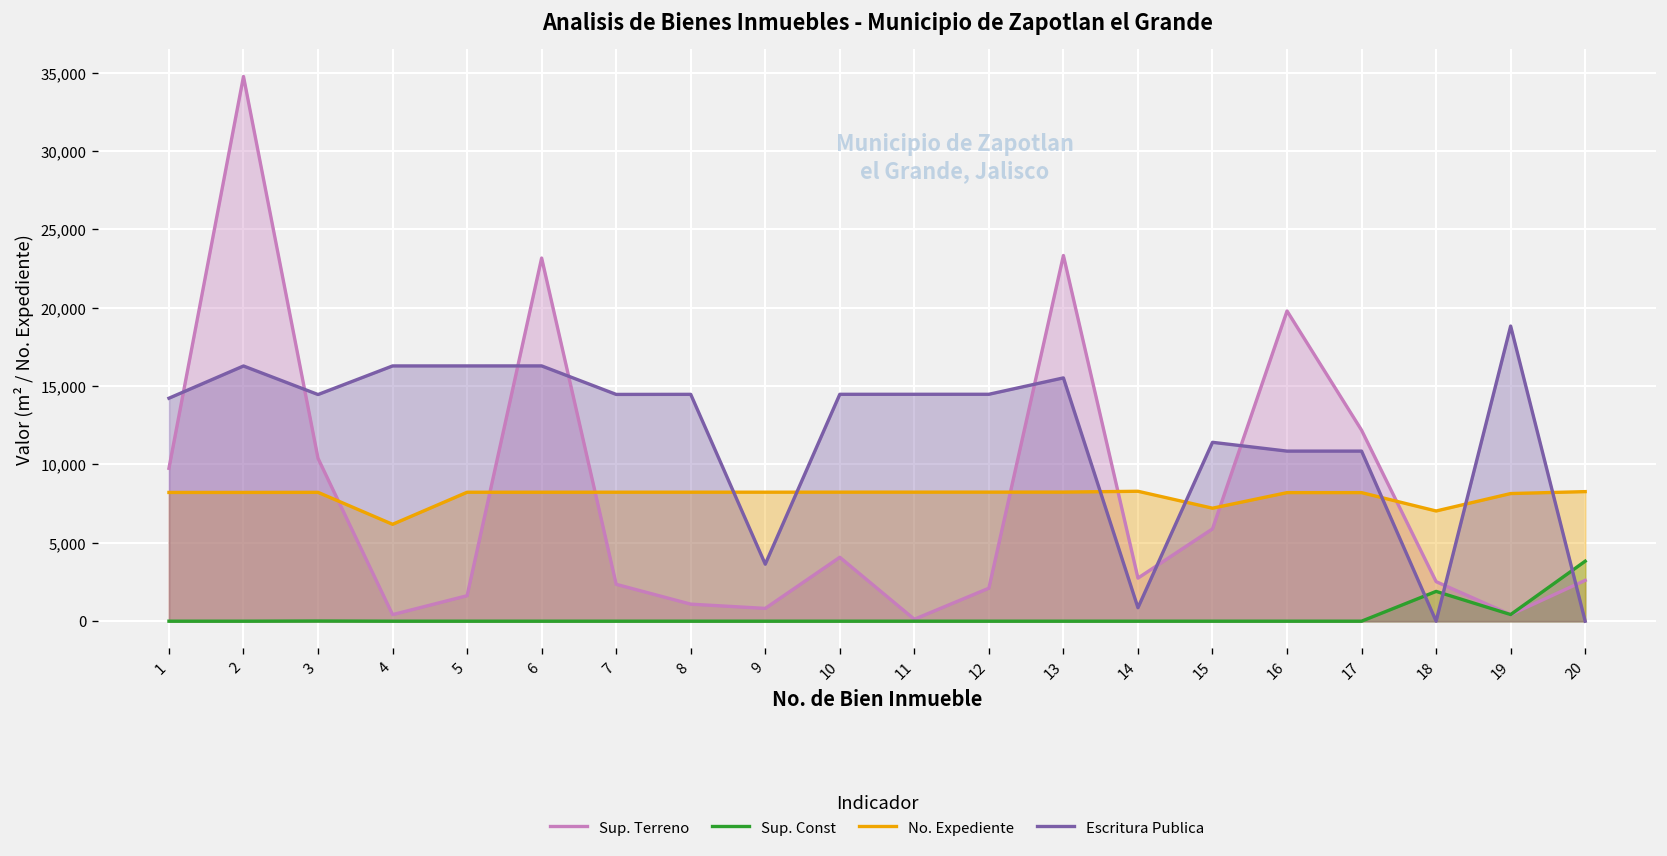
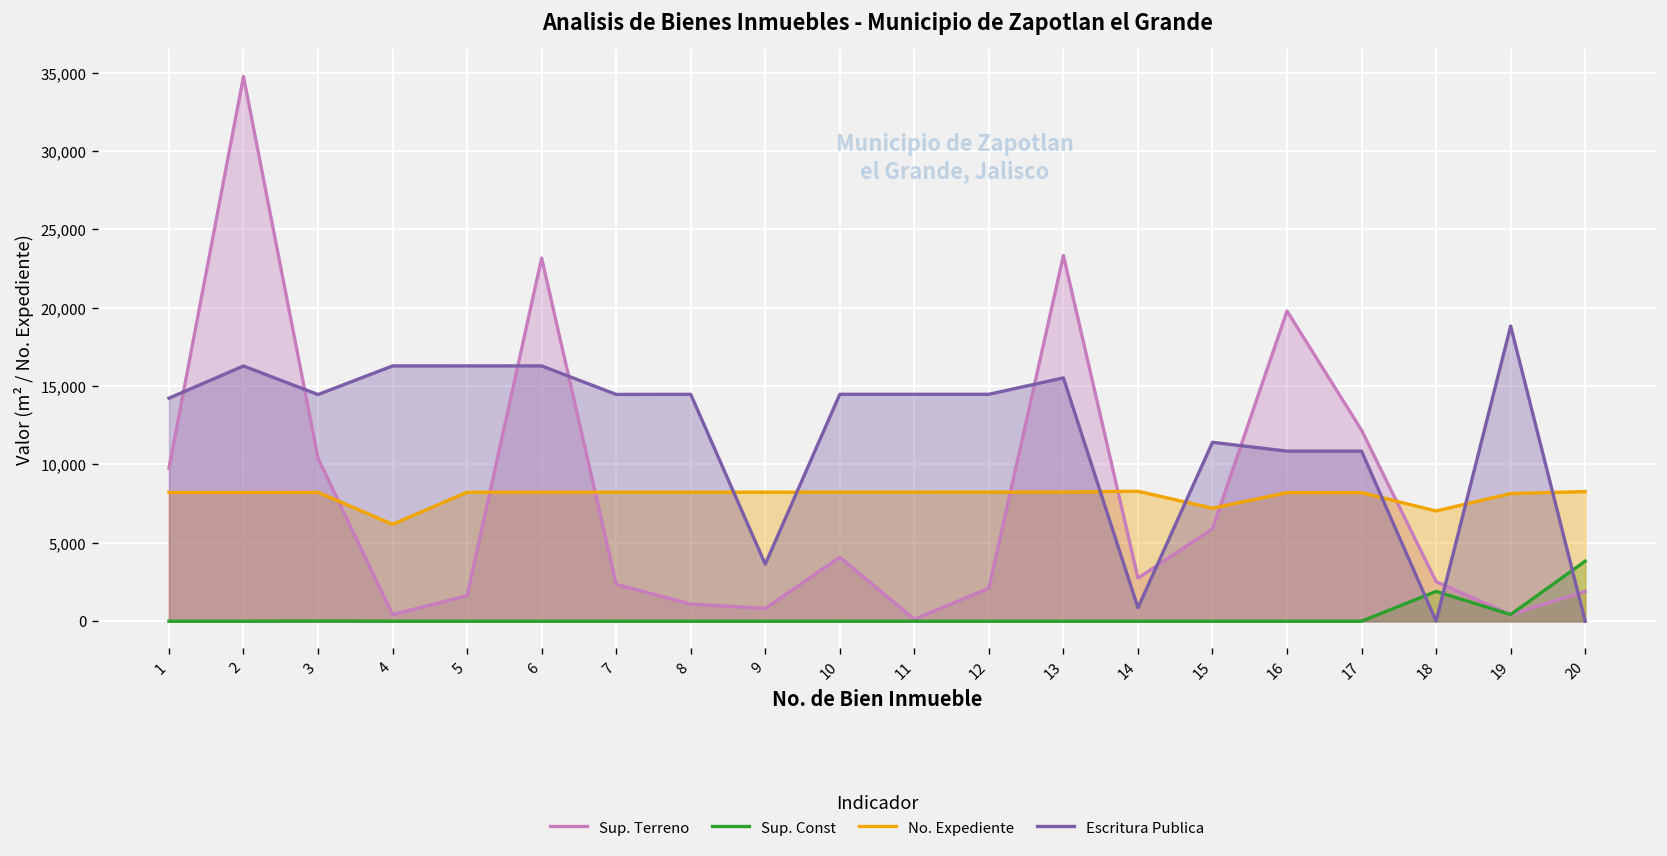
  {
    "Sup. Terreno": {
      "1": "9,800",
      "2": "34,800",
      "3": "10,400",
      "4": "400",
      "5": "1,600",
      "6": "23,200",
      "7": "2,400",
      "8": "1,100",
      "9": "800",
      "10": "4,100",
      "12": "2,100",
      "13": "23,300",
      "14": "2,700",
      "15": "5,900",
      "16": "19,800",
      "17": "12,200",
      "18": "2,500",
-     "20": "2,600"
+     "20": "1,900"
    },
    "Sup. Const": {
      "1": "0",
      "2": "0",
      "3": "0",
      "4": "0",
      "5": "0",
      "6": "0",
      "7": "0",
      "8": "0",
      "9": "0",
      "10": "0",
      "12": "0",
      "13": "0",
      "14": "0",
      "15": "0",
      "16": "0",
      "17": "0",
      "18": "1,900",
      "20": "3,800"
    },
    "No. Expediente": {
      "1": "8,200",
      "2": "8,200",
      "3": "8,200",
      "4": "6,200",
      "5": "8,200",
      "6": "8,200",
      "7": "8,200",
      "8": "8,200",
      "9": "8,200",
      "10": "8,200",
      "11": "8,200",
      "12": "8,200",
      "13": "8,200",
      "14": "8,300",
      "15": "7,200",
      "16": "8,200",
      "17": "8,200",
      "18": "7,000",
      "19": "8,100",
      "20": "8,300"
    },
    "Escritura Publica": {
      "1": "14,200",
      "2": "16,300",
      "3": "14,500",
      "4": "16,300",
      "5": "16,300",
      "6": "16,300",
      "7": "14,500",
      "8": "14,500",
      "9": "3,600",
      "10": "14,500",
      "11": "14,500",
      "12": "14,500",
      "13": "15,500",
      "14": "900",
      "15": "11,400",
      "16": "10,900",
      "17": "10,900",
      "18": "0",
      "19": "18,800",
      "20": "0"
    }
  }
